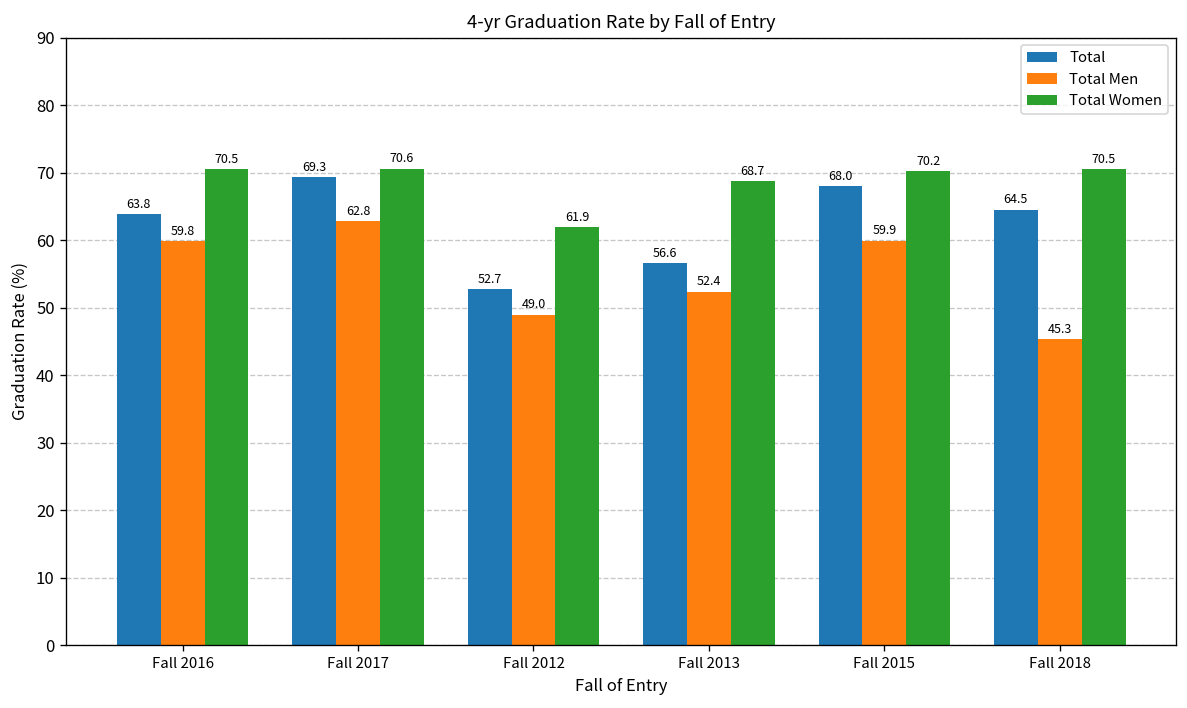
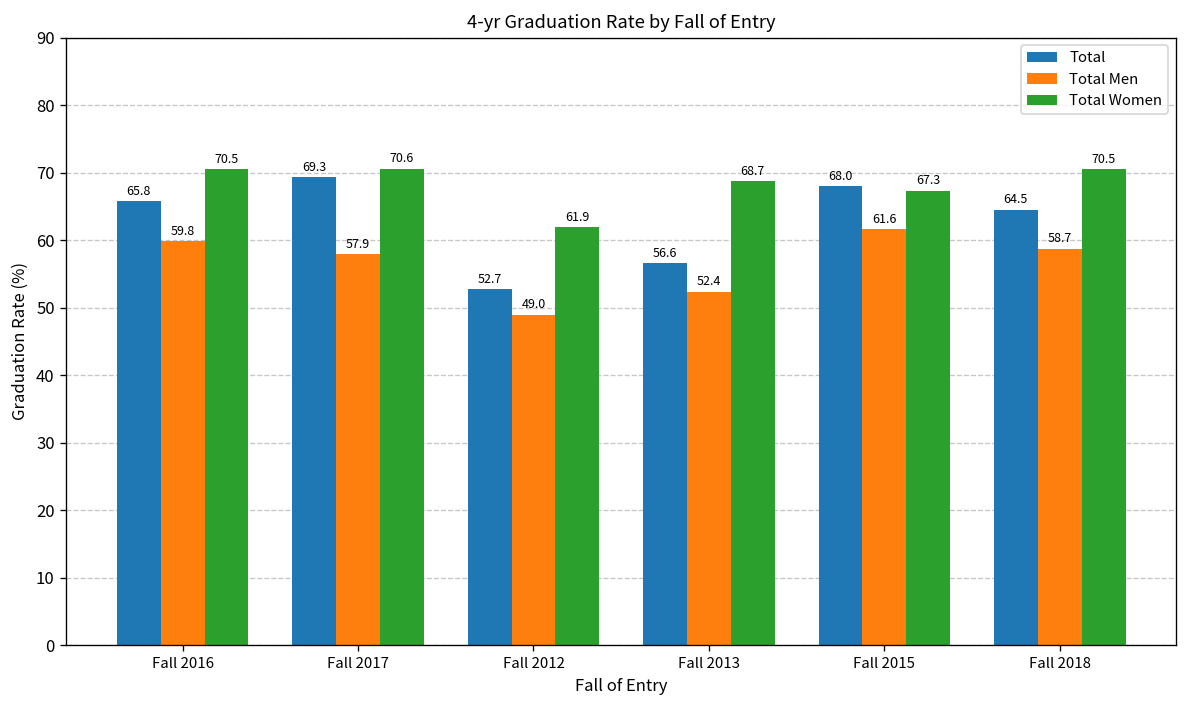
  {
    "Total": {
-     "Fall 2016": 63.8,
+     "Fall 2016": 65.8,
      "Fall 2017": 69.3,
      "Fall 2012": 52.7,
      "Fall 2013": 56.6,
      "Fall 2015": 68.0,
      "Fall 2018": 64.5
    },
    "Total Men": {
      "Fall 2016": 59.8,
-     "Fall 2017": 62.8,
+     "Fall 2017": 57.9,
      "Fall 2012": 49.0,
      "Fall 2013": 52.4,
-     "Fall 2015": 59.9,
-     "Fall 2018": 45.3
+     "Fall 2015": 61.6,
+     "Fall 2018": 58.7
    },
    "Total Women": {
      "Fall 2016": 70.5,
      "Fall 2017": 70.6,
      "Fall 2012": 61.9,
      "Fall 2013": 68.7,
-     "Fall 2015": 70.2,
+     "Fall 2015": 67.3,
      "Fall 2018": 70.5
    }
  }
